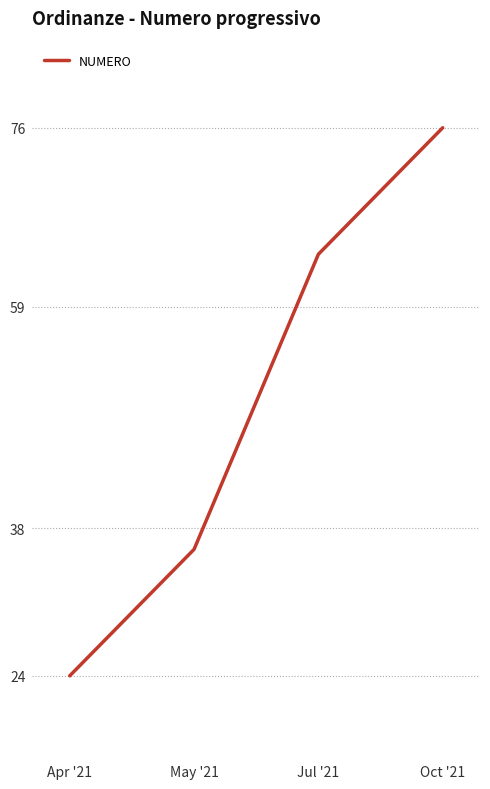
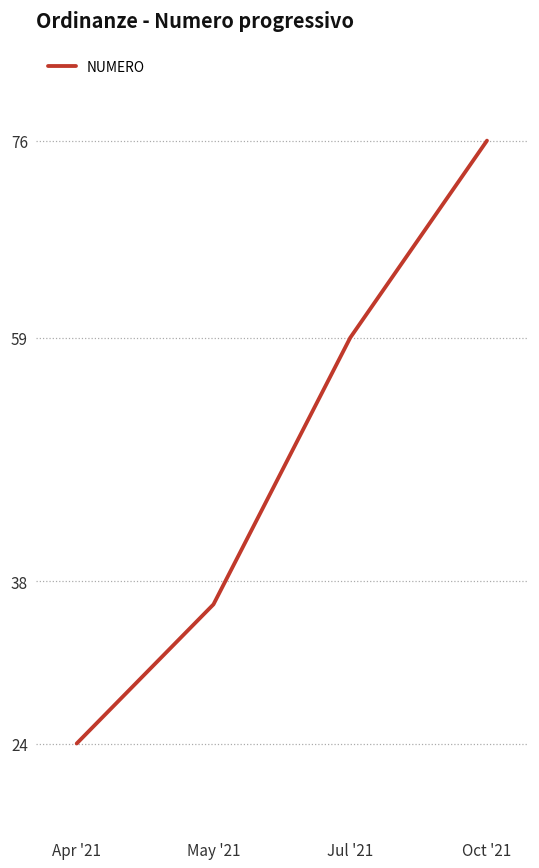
  {
    "Apr '21": 24,
    "May '21": 36,
-   "Jul '21": 64,
+   "Jul '21": 59,
    "Oct '21": 76
  }
